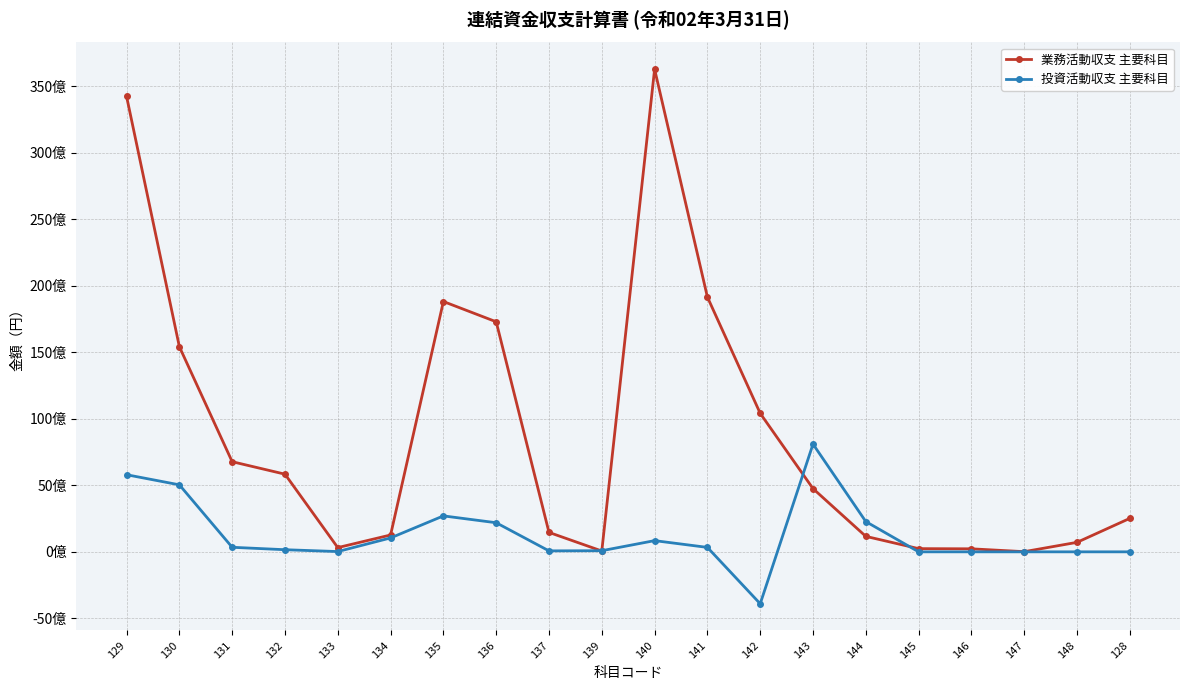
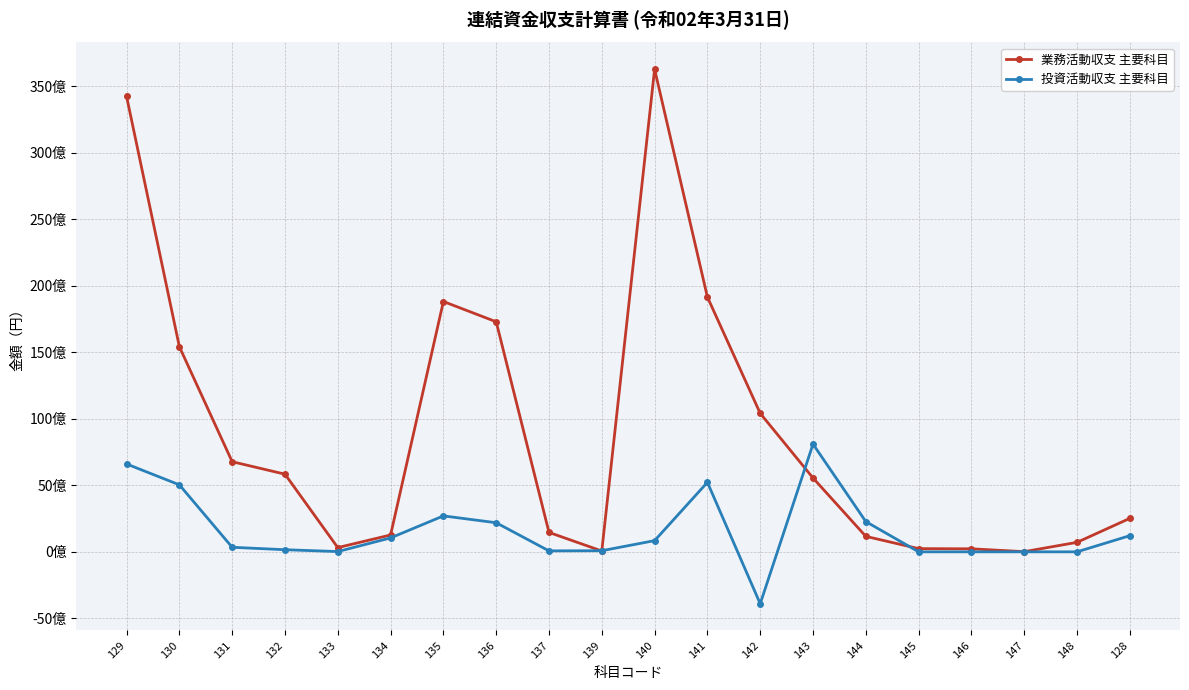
  {
    "業務活動収支 主要科目": {
      "129": "343億",
      "130": "154億",
      "131": "68億",
      "132": "58億",
      "133": "3億",
      "134": "13億",
      "135": "188億",
      "136": "173億",
      "137": "15億",
      "140": "363億",
      "141": "192億",
      "142": "104億",
-     "143": "48億",
+     "143": "56億",
      "144": "12億",
      "145": "2億",
      "146": "2億",
      "148": "7億",
      "128": "25億"
    },
    "投資活動収支 主要科目": {
-     "129": "58億",
+     "129": "66億",
      "130": "50億",
      "131": "3億",
      "132": "2億",
      "133": "0億",
      "134": "10億",
      "135": "27億",
      "136": "22億",
      "137": "1億",
      "140": "8億",
-     "141": "3億",
+     "141": "52億",
      "142": "-39億",
      "143": "81億",
      "144": "23億",
      "145": "0億",
      "146": "0億",
      "148": "0億",
-     "128": "0億"
+     "128": "12億"
    }
  }
